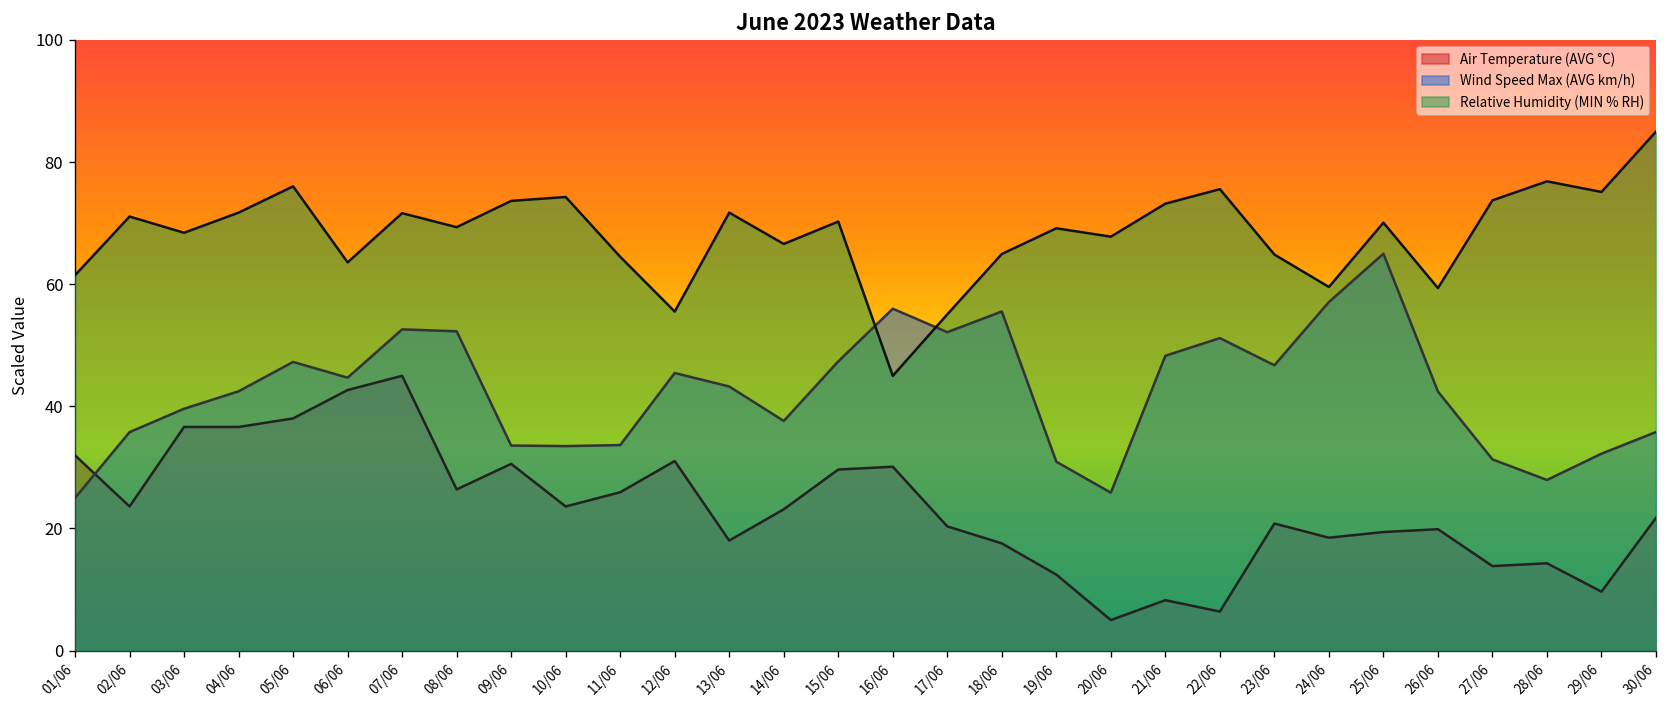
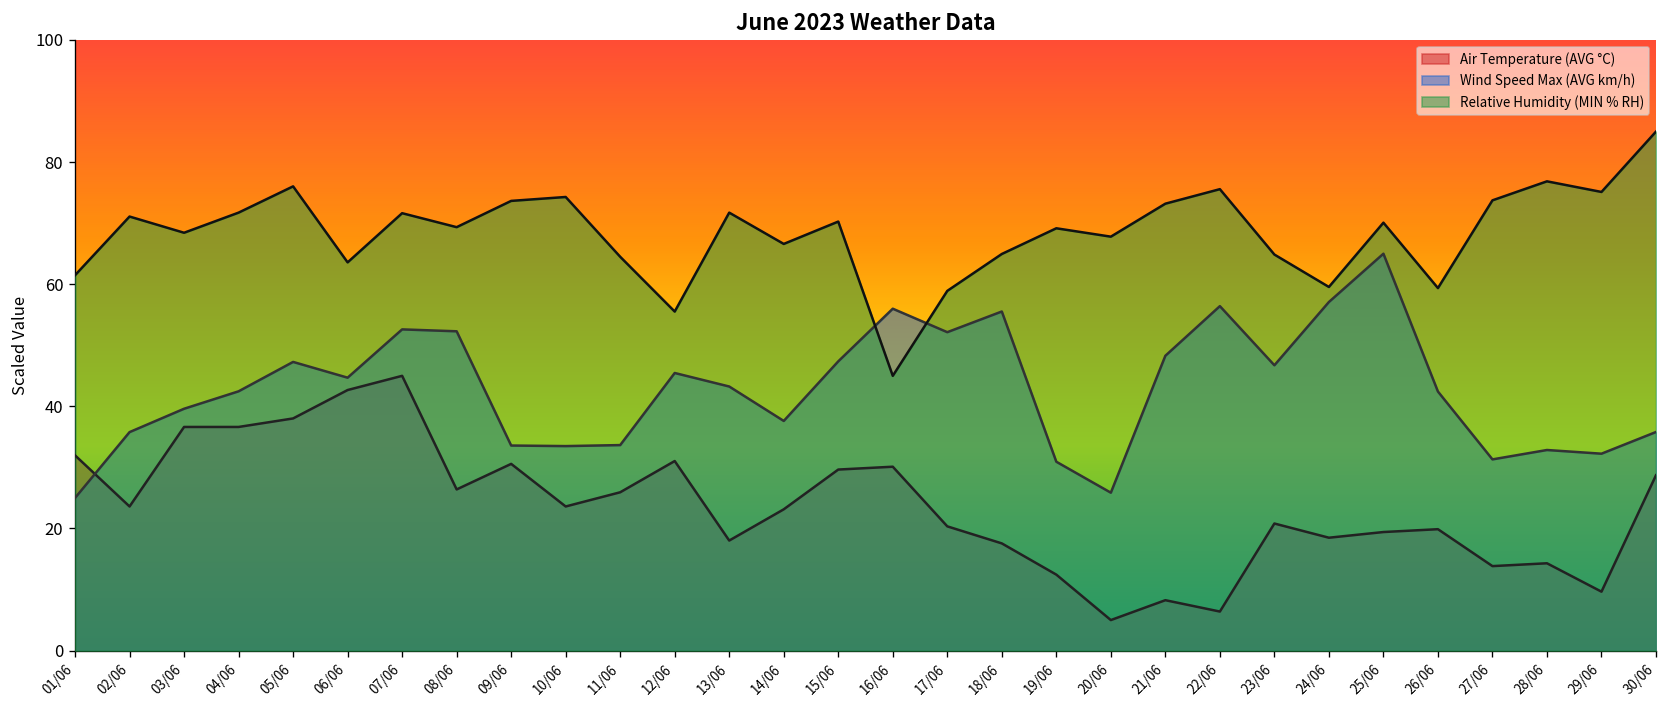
  {
    "Air Temperature (AVG °C)": {
      "01/06": 32,
      "02/06": 24,
      "03/06": 37,
      "04/06": 37,
      "05/06": 38,
      "06/06": 43,
      "07/06": 45,
      "08/06": 26,
      "09/06": 31,
      "10/06": 24,
      "11/06": 26,
      "12/06": 31,
      "13/06": 18,
      "14/06": 23,
      "15/06": 30,
      "16/06": 30,
      "17/06": 20,
      "18/06": 18,
      "19/06": 12,
      "20/06": 5,
      "21/06": 8,
      "22/06": 6,
      "23/06": 21,
      "24/06": 18,
      "25/06": 19,
      "26/06": 20,
      "27/06": 14,
      "28/06": 14,
      "29/06": 10,
-     "30/06": 22
+     "30/06": 29
    },
    "Wind Speed Max (AVG km/h)": {
      "01/06": 25,
      "02/06": 36,
      "03/06": 40,
      "04/06": 42,
      "05/06": 47,
      "06/06": 45,
      "07/06": 53,
      "08/06": 52,
      "09/06": 34,
      "10/06": 33,
      "11/06": 34,
      "12/06": 45,
      "13/06": 43,
      "14/06": 38,
      "15/06": 47,
      "16/06": 56,
      "17/06": 52,
      "18/06": 56,
      "19/06": 31,
      "20/06": 26,
      "21/06": 48,
-     "22/06": 51,
+     "22/06": 56,
      "23/06": 47,
      "24/06": 57,
      "25/06": 65,
      "26/06": 42,
      "27/06": 31,
-     "28/06": 28,
+     "28/06": 33,
      "29/06": 32,
      "30/06": 36
    },
    "Relative Humidity (MIN % RH)": {
      "01/06": 61,
      "02/06": 71,
      "03/06": 68,
      "04/06": 72,
      "05/06": 76,
      "06/06": 64,
      "07/06": 72,
      "08/06": 69,
      "09/06": 74,
      "10/06": 74,
      "11/06": 64,
      "12/06": 56,
      "13/06": 72,
      "14/06": 67,
      "15/06": 70,
      "16/06": 45,
-     "17/06": 55,
+     "17/06": 59,
      "18/06": 65,
      "19/06": 69,
      "20/06": 68,
      "21/06": 73,
      "22/06": 76,
      "23/06": 65,
      "24/06": 60,
      "25/06": 70,
      "26/06": 59,
      "27/06": 74,
      "28/06": 77,
      "29/06": 75,
      "30/06": 85
    }
  }
